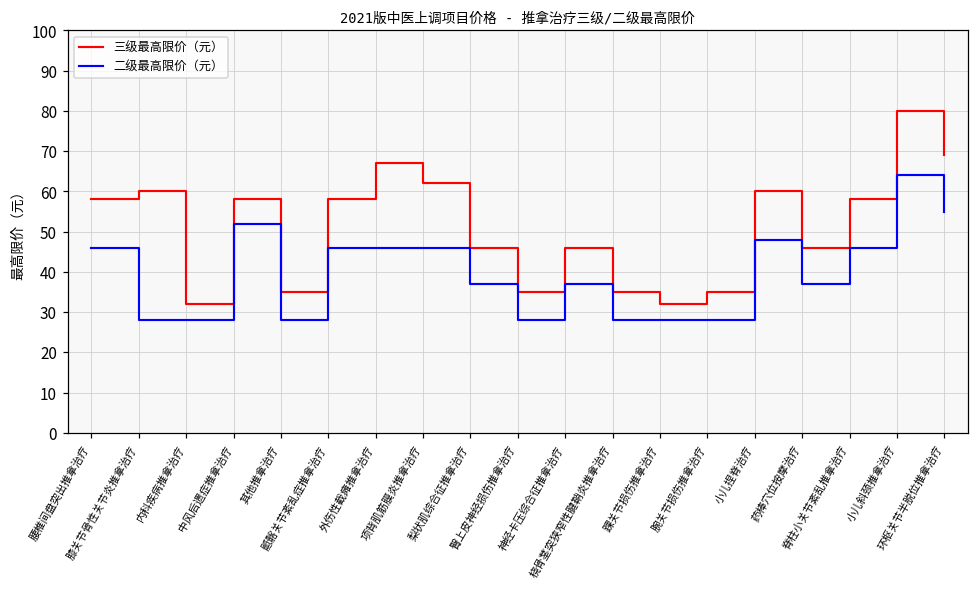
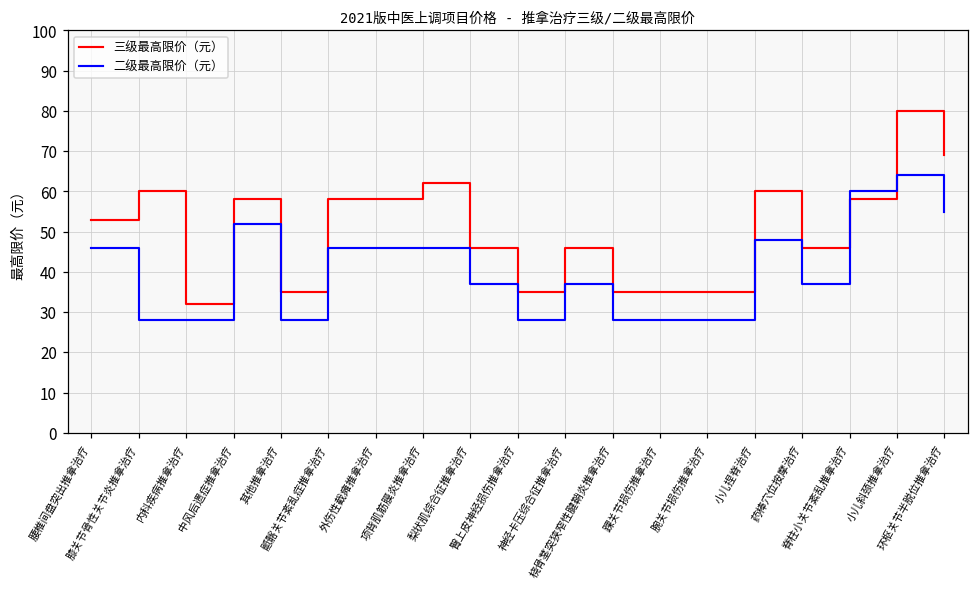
  {
    "三级最高限价（元）": {
-     "腰椎间盘突出推拿治疗": 58,
+     "腰椎间盘突出推拿治疗": 53,
      "膝关节骨性关节炎推拿治疗": 60,
      "内科疾病推拿治疗": 32,
      "中风后遗症推拿治疗": 58,
      "其他推拿治疗": 35,
      "骶髂关节紊乱症推拿治疗": 58,
-     "外伤性截瘫推拿治疗": 67,
+     "外伤性截瘫推拿治疗": 58,
      "项背肌筋膜炎推拿治疗": 62,
      "梨状肌综合征推拿治疗": 46,
      "臀上皮神经损伤推拿治疗": 35,
      "神经卡压综合征推拿治疗": 46,
      "桡骨茎突狭窄性腱鞘炎推拿治疗": 35,
-     "踝关节损伤推拿治疗": 32,
+     "踝关节损伤推拿治疗": 35,
      "腕关节损伤推拿治疗": 35,
      "小儿捏脊治疗": 60,
      "药棒穴位按摩治疗": 46,
      "脊柱小关节紊乱推拿治疗": 58,
      "小儿斜颈推拿治疗": 80,
      "环枢关节半脱位推拿治疗": 69
    },
    "二级最高限价（元）": {
      "腰椎间盘突出推拿治疗": 46,
      "膝关节骨性关节炎推拿治疗": 28,
      "内科疾病推拿治疗": 28,
      "中风后遗症推拿治疗": 52,
      "其他推拿治疗": 28,
      "骶髂关节紊乱症推拿治疗": 46,
      "外伤性截瘫推拿治疗": 46,
      "项背肌筋膜炎推拿治疗": 46,
      "梨状肌综合征推拿治疗": 37,
      "臀上皮神经损伤推拿治疗": 28,
      "神经卡压综合征推拿治疗": 37,
      "桡骨茎突狭窄性腱鞘炎推拿治疗": 28,
      "踝关节损伤推拿治疗": 28,
      "腕关节损伤推拿治疗": 28,
      "小儿捏脊治疗": 48,
      "药棒穴位按摩治疗": 37,
-     "脊柱小关节紊乱推拿治疗": 46,
+     "脊柱小关节紊乱推拿治疗": 60,
      "小儿斜颈推拿治疗": 64,
      "环枢关节半脱位推拿治疗": 55
    }
  }
